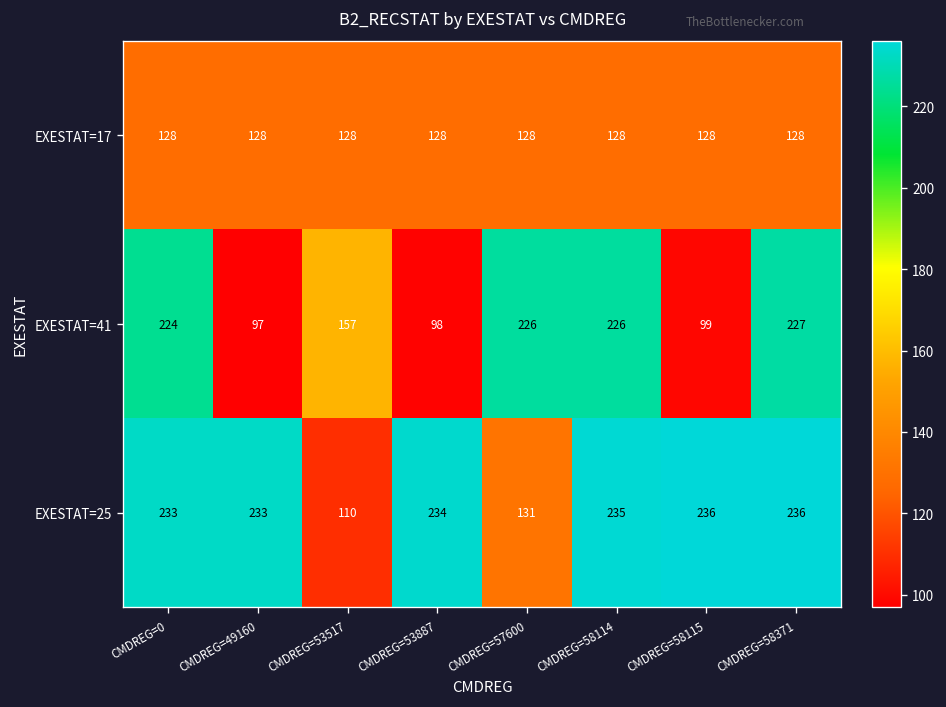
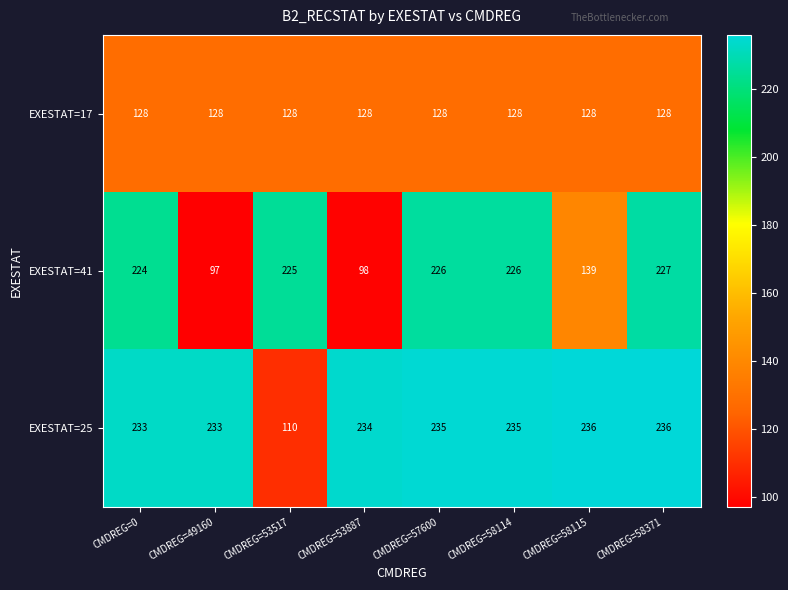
  {
    "EXESTAT=17": {
      "CMDREG=0": 128,
      "CMDREG=49160": 128,
      "CMDREG=53517": 128,
      "CMDREG=53887": 128,
      "CMDREG=57600": 128,
      "CMDREG=58114": 128,
      "CMDREG=58115": 128,
      "CMDREG=58371": 128
    },
    "EXESTAT=41": {
      "CMDREG=0": 224,
      "CMDREG=49160": 97,
-     "CMDREG=53517": 157,
+     "CMDREG=53517": 225,
      "CMDREG=53887": 98,
      "CMDREG=57600": 226,
      "CMDREG=58114": 226,
-     "CMDREG=58115": 99,
+     "CMDREG=58115": 139,
      "CMDREG=58371": 227
    },
    "EXESTAT=25": {
      "CMDREG=0": 233,
      "CMDREG=49160": 233,
      "CMDREG=53517": 110,
      "CMDREG=53887": 234,
-     "CMDREG=57600": 131,
+     "CMDREG=57600": 235,
      "CMDREG=58114": 235,
      "CMDREG=58115": 236,
      "CMDREG=58371": 236
    }
  }
